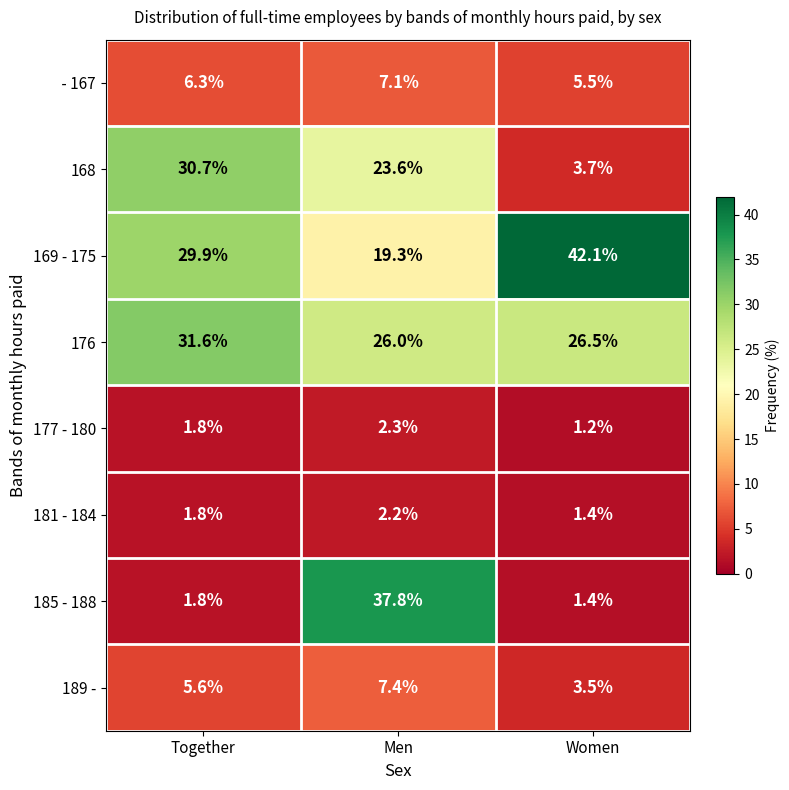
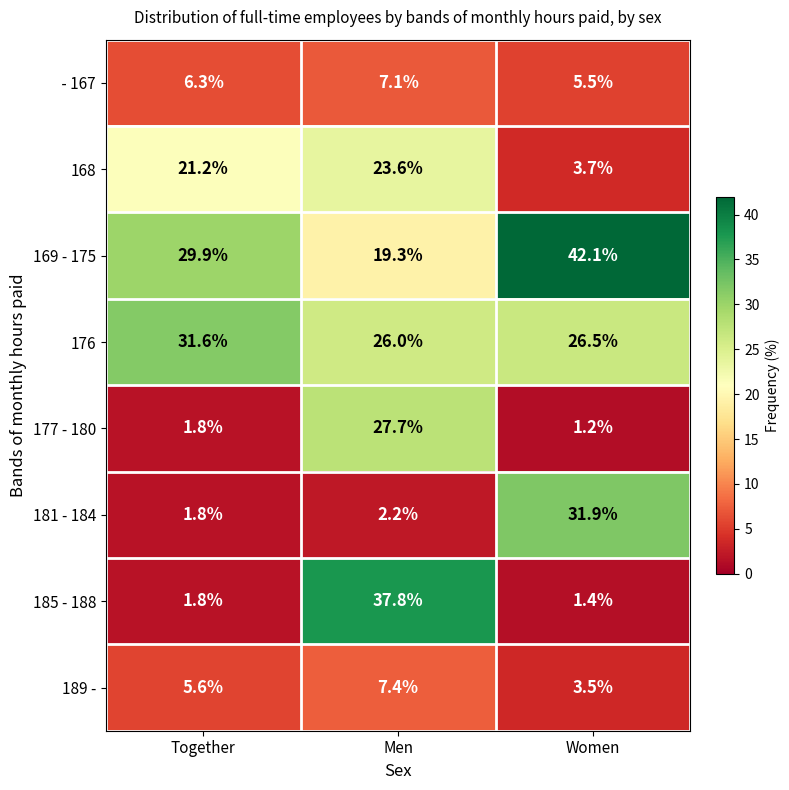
  {
    "- 167": {
      "Together": "6.3%",
      "Men": "7.1%",
      "Women": "5.5%"
    },
    "168": {
-     "Together": "30.7%",
+     "Together": "21.2%",
      "Men": "23.6%",
      "Women": "3.7%"
    },
    "169 - 175": {
      "Together": "29.9%",
      "Men": "19.3%",
      "Women": "42.1%"
    },
    "176": {
      "Together": "31.6%",
      "Men": "26.0%",
      "Women": "26.5%"
    },
    "177 - 180": {
      "Together": "1.8%",
-     "Men": "2.3%",
+     "Men": "27.7%",
      "Women": "1.2%"
    },
    "181 - 184": {
      "Together": "1.8%",
      "Men": "2.2%",
-     "Women": "1.4%"
+     "Women": "31.9%"
    },
    "185 - 188": {
      "Together": "1.8%",
      "Men": "37.8%",
      "Women": "1.4%"
    },
    "189 -": {
      "Together": "5.6%",
      "Men": "7.4%",
      "Women": "3.5%"
    }
  }
